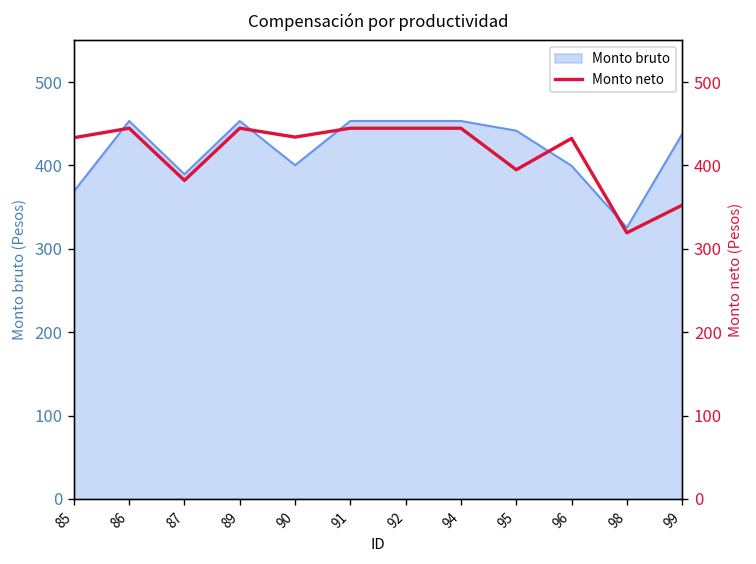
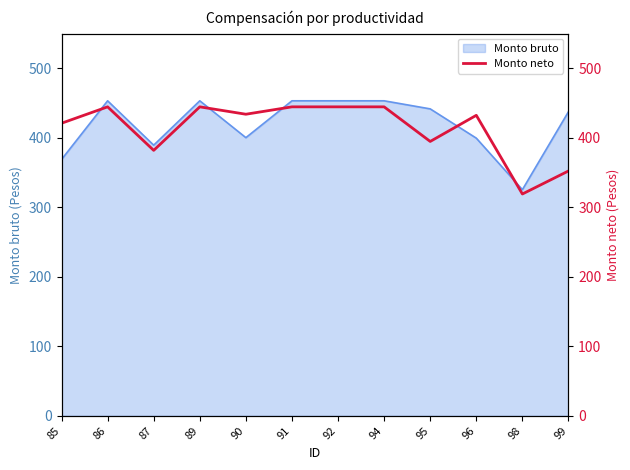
  {
    "Monto bruto": {
      "85": 370,
      "86": 450,
      "87": 390,
      "89": 450,
      "90": 400,
      "91": 450,
      "92": 450,
      "94": 450,
      "95": 440,
      "96": 400,
      "98": 330,
      "99": 440
    },
    "Monto neto": {
-     "85": 430,
+     "85": 420,
      "86": 440,
      "87": 380,
      "89": 440,
      "90": 430,
      "91": 440,
      "92": 440,
      "94": 440,
      "95": 390,
      "96": 430,
      "98": 320,
      "99": 350
    }
  }
